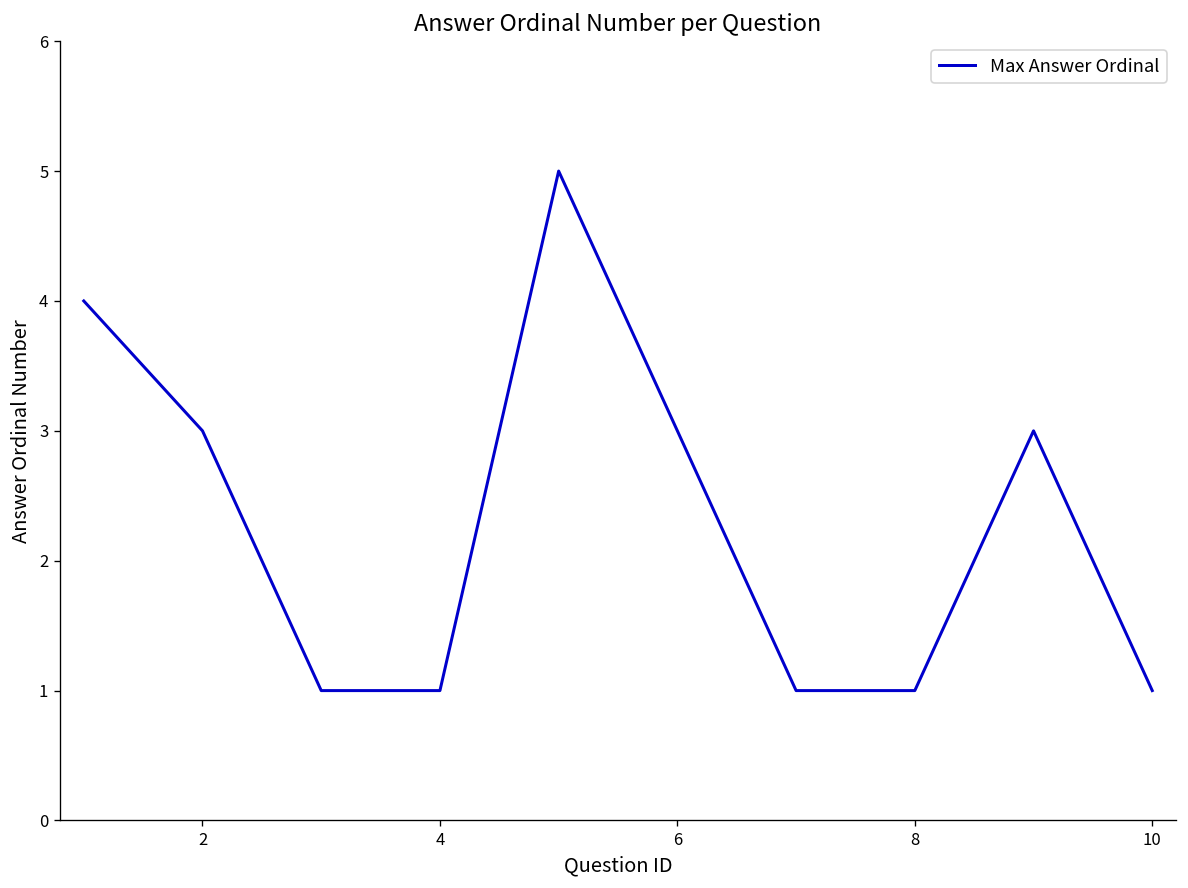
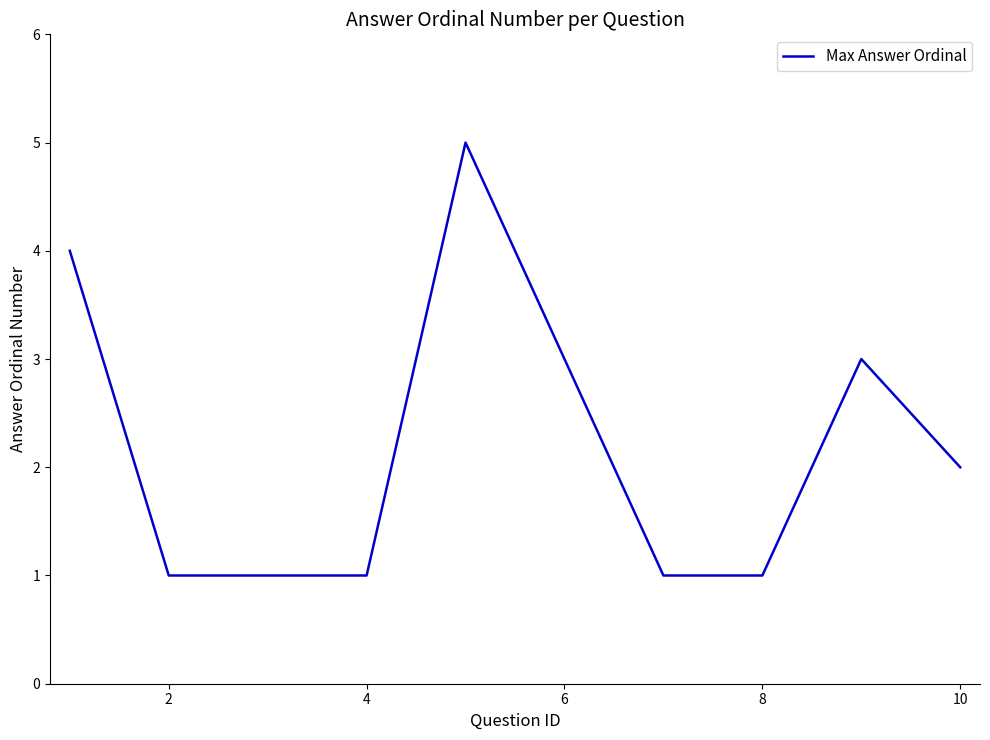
  {
-   "2": 3,
+   "2": 1,
    "4": 1,
    "6": 3,
    "8": 1,
-   "10": 1
+   "10": 2
  }
